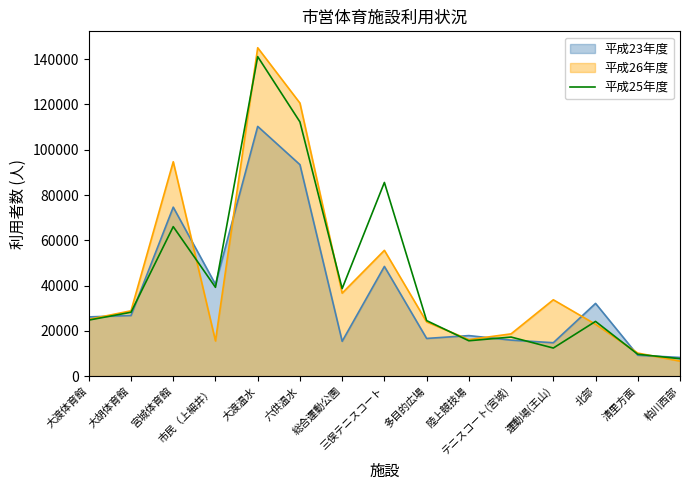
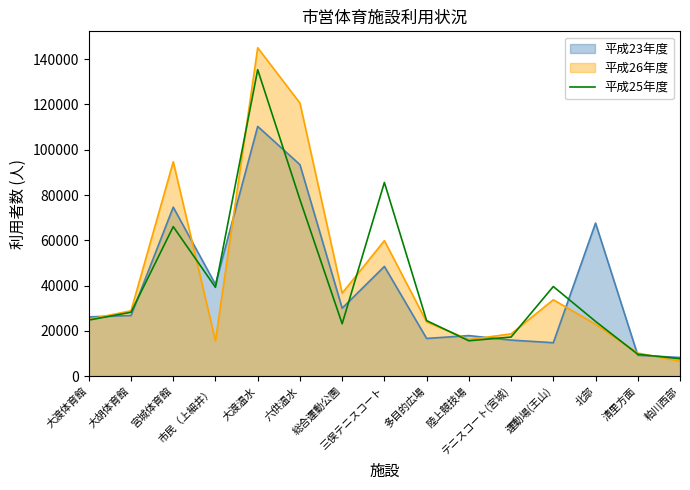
  {
    "平成23年度": {
      "大胡体育館": 27000,
      "宮城体育館": 75000,
      "市民（上細井）": 41000,
      "大渡温水": 110000,
      "六供温水": 93000,
-     "総合運動公園": 15000,
+     "総合運動公園": 30000,
      "三俣テニスコート": 48000,
      "多目的広場": 17000,
      "陸上競技場": 18000,
      "テニスコート(宮城)": 16000,
      "運動場(王山)": 15000,
-     "北部": 32000
+     "北部": 68000
    },
    "平成26年度": {
      "宮城体育館": 95000,
      "市民（上細井）": 16000,
      "大渡温水": 145000,
      "六供温水": 121000,
      "総合運動公園": 37000,
-     "三俣テニスコート": 56000,
+     "三俣テニスコート": 60000,
      "テニスコート(宮城)": 19000,
      "運動場(王山)": 34000,
      "北部": 23000
    },
    "平成25年度": {
      "宮城体育館": 66000,
      "市民（上細井）": 39000,
-     "大渡温水": 141000,
-     "六供温水": 112000,
-     "総合運動公園": 39000,
+     "大渡温水": 135000,
+     "六供温水": 78000,
+     "総合運動公園": 23000,
      "三俣テニスコート": 86000,
      "テニスコート(宮城)": 17000,
-     "運動場(王山)": 12000,
+     "運動場(王山)": 40000,
      "北部": 24000
    }
  }
